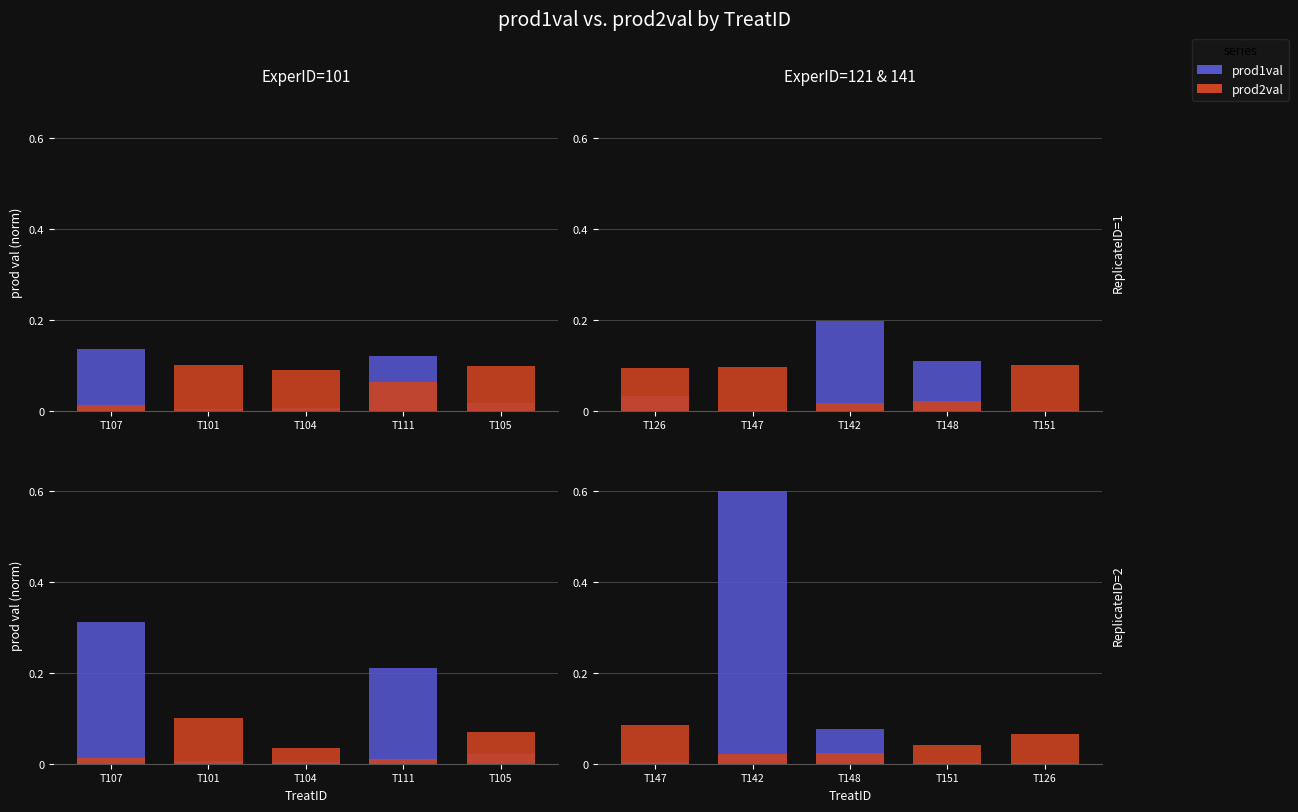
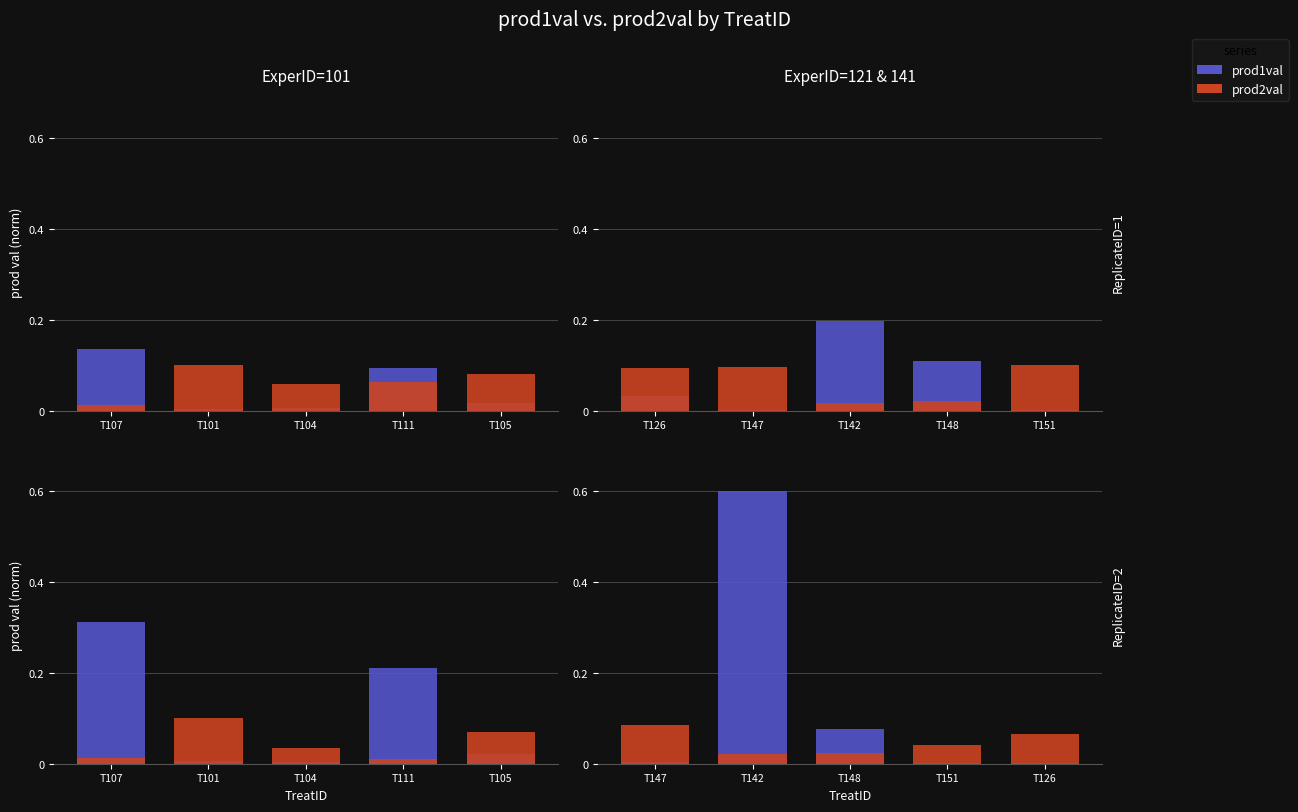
  {
    "ExperID=101": {
      "prod1val": {
        "T107": 0.13,
-       "T111": 0.12
+       "T111": 0.09
      },
      "prod2val": {
        "T101": 0.10,
-       "T104": 0.09,
-       "T105": 0.10
+       "T104": 0.06,
+       "T105": 0.08
      }
    },
    "ExperID=121 & 141": {
      "prod1val": {
        "T142": 0.20,
        "T148": 0.11
      },
      "prod2val": {
        "T126": 0.09,
        "T147": 0.10,
        "T151": 0.10
      }
    }
  }
